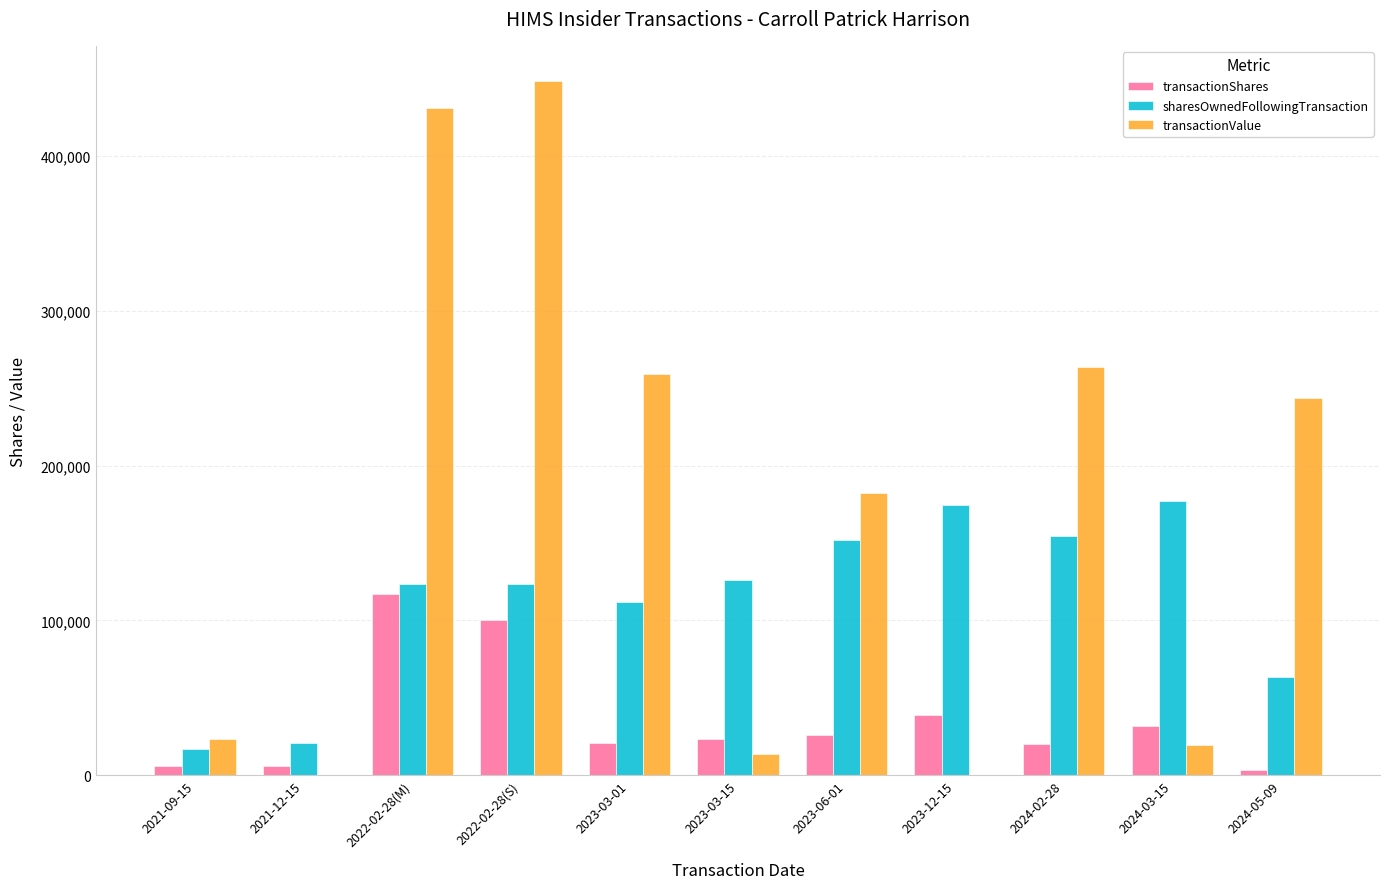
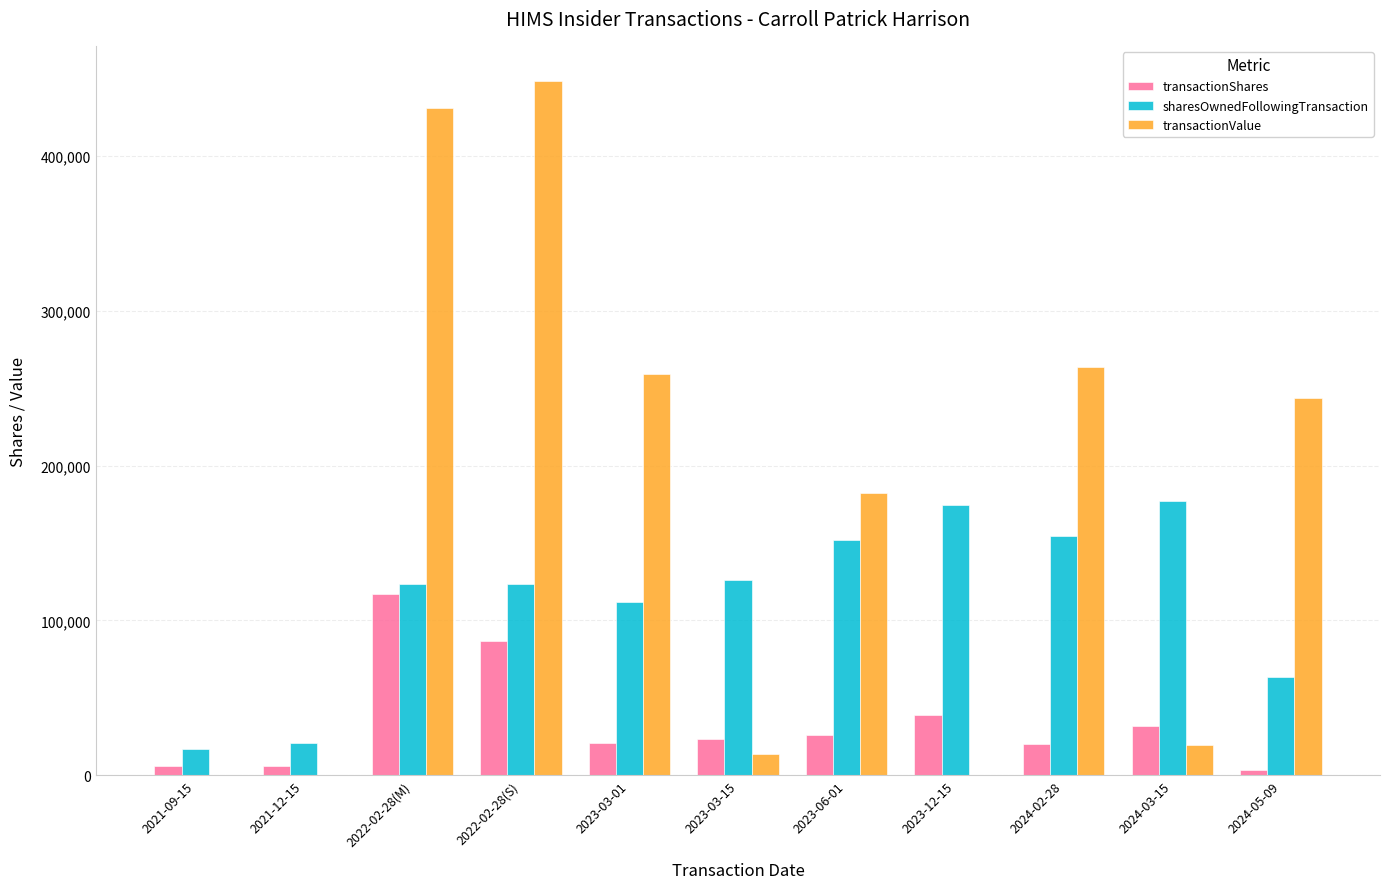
  {
    "transactionShares": {
      "2021-09-15": "6,000",
      "2021-12-15": "6,000",
      "2022-02-28(M)": "117,000",
-     "2022-02-28(S)": "100,000",
+     "2022-02-28(S)": "87,000",
      "2023-03-01": "21,000",
      "2023-03-15": "23,000",
      "2023-06-01": "26,000",
      "2023-12-15": "39,000",
      "2024-02-28": "20,000",
      "2024-03-15": "31,000",
      "2024-05-09": "3,000"
    },
    "sharesOwnedFollowingTransaction": {
      "2021-09-15": "17,000",
      "2021-12-15": "21,000",
      "2022-02-28(M)": "124,000",
      "2022-02-28(S)": "124,000",
      "2023-03-01": "112,000",
      "2023-03-15": "126,000",
      "2023-06-01": "152,000",
      "2023-12-15": "175,000",
      "2024-02-28": "155,000",
      "2024-03-15": "177,000",
      "2024-05-09": "63,000"
    },
    "transactionValue": {
-     "2021-09-15": "24,000",
+     "2021-09-15": "0",
      "2021-12-15": "0",
      "2022-02-28(M)": "431,000",
      "2022-02-28(S)": "449,000",
      "2023-03-01": "259,000",
      "2023-03-15": "14,000",
      "2023-06-01": "182,000",
      "2023-12-15": "0",
      "2024-02-28": "264,000",
      "2024-03-15": "19,000",
      "2024-05-09": "244,000"
    }
  }
